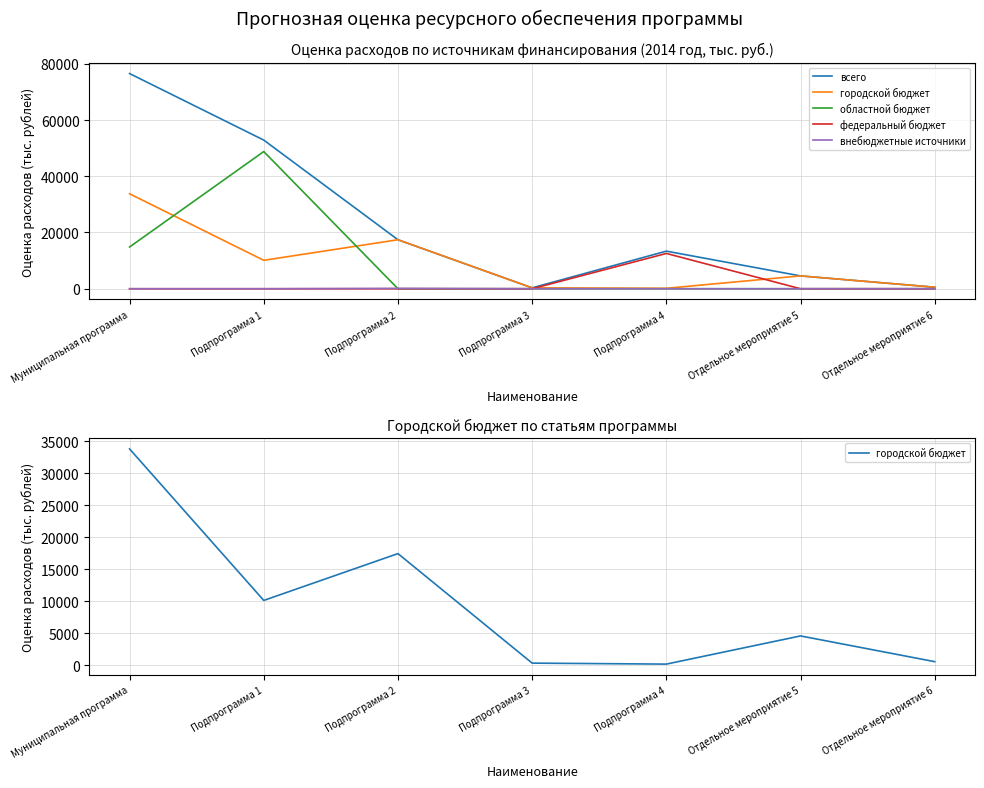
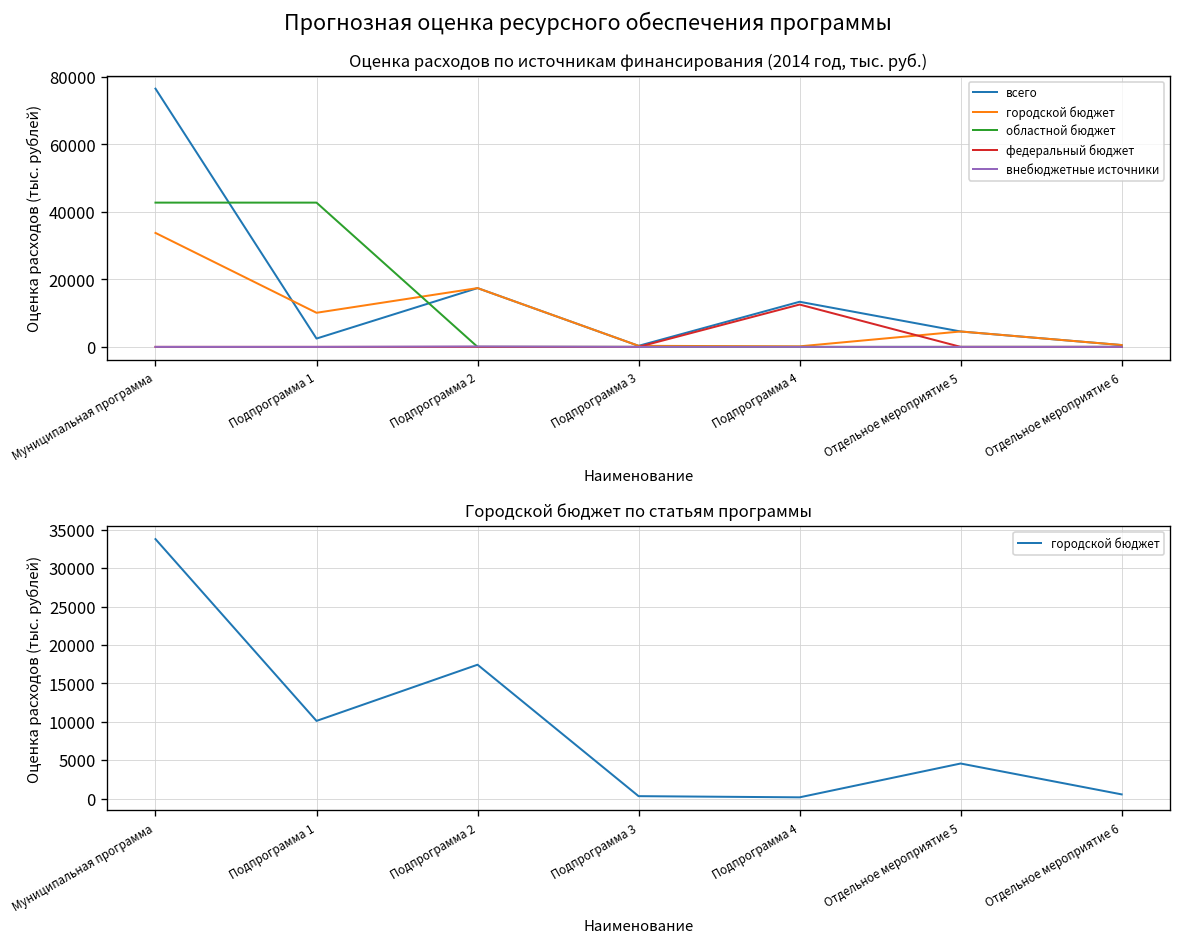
  {
    "Оценка расходов по источникам финансирования (2014 год, тыс. руб.)": {
      "всего": {
        "Муниципальная программа": 77000,
-       "Подпрограмма 1": 53000
+       "Подпрограмма 1": 2000
      },
      "областной бюджет": {
-       "Муниципальная программа": 15000,
-       "Подпрограмма 1": 49000
+       "Муниципальная программа": 43000,
+       "Подпрограмма 1": 43000
      }
    },
    "Городской бюджет по статьям программы": {
      "Муниципальная программа": 34000,
      "Подпрограмма 1": 10000,
      "Подпрограмма 2": 17000,
      "Подпрограмма 3": 0,
      "Подпрограмма 4": 0,
      "Отдельное мероприятие 5": 5000,
      "Отдельное мероприятие 6": 1000
    }
  }
